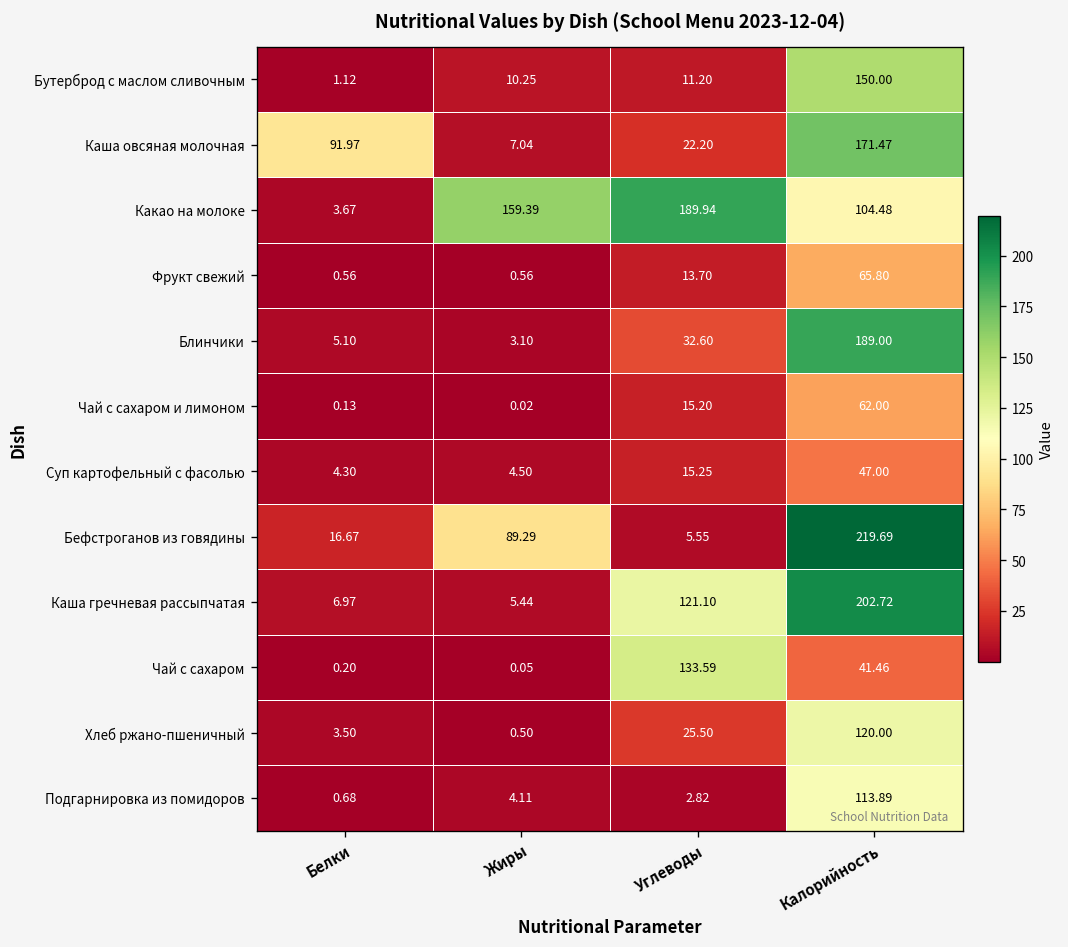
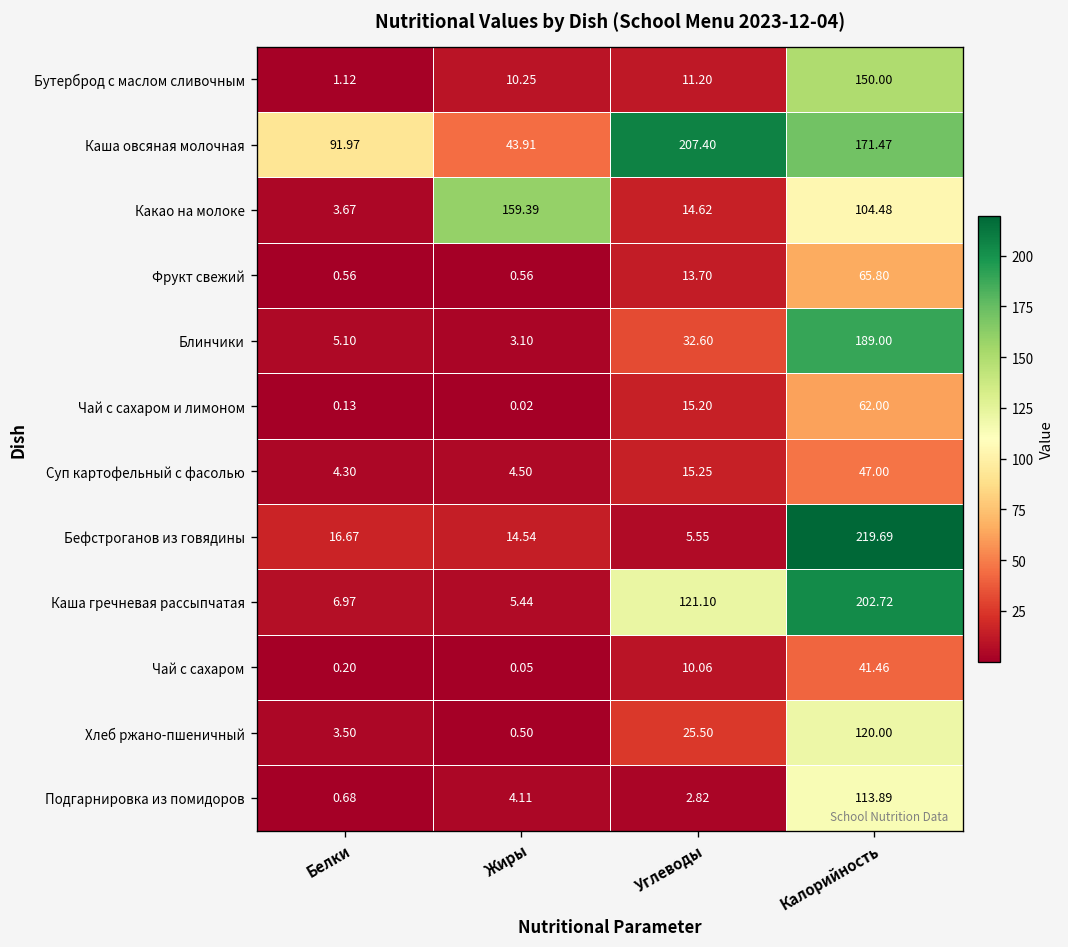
  {
    "Бутерброд с маслом сливочным": {
      "Белки": 1.12,
      "Жиры": 10.25,
      "Углеводы": 11.20,
      "Калорийность": 150.00
    },
    "Каша овсяная молочная": {
      "Белки": 91.97,
-     "Жиры": 7.04,
-     "Углеводы": 22.20,
+     "Жиры": 43.91,
+     "Углеводы": 207.40,
      "Калорийность": 171.47
    },
    "Какао на молоке": {
      "Белки": 3.67,
      "Жиры": 159.39,
-     "Углеводы": 189.94,
+     "Углеводы": 14.62,
      "Калорийность": 104.48
    },
    "Фрукт свежий": {
      "Белки": 0.56,
      "Жиры": 0.56,
      "Углеводы": 13.70,
      "Калорийность": 65.80
    },
    "Блинчики": {
      "Белки": 5.10,
      "Жиры": 3.10,
      "Углеводы": 32.60,
      "Калорийность": 189.00
    },
    "Чай с сахаром и лимоном": {
      "Белки": 0.13,
      "Жиры": 0.02,
      "Углеводы": 15.20,
      "Калорийность": 62.00
    },
    "Суп картофельный с фасолью": {
      "Белки": 4.30,
      "Жиры": 4.50,
      "Углеводы": 15.25,
      "Калорийность": 47.00
    },
    "Бефстроганов из говядины": {
      "Белки": 16.67,
-     "Жиры": 89.29,
+     "Жиры": 14.54,
      "Углеводы": 5.55,
      "Калорийность": 219.69
    },
    "Каша гречневая рассыпчатая": {
      "Белки": 6.97,
      "Жиры": 5.44,
      "Углеводы": 121.10,
      "Калорийность": 202.72
    },
    "Чай с сахаром": {
      "Белки": 0.20,
      "Жиры": 0.05,
-     "Углеводы": 133.59,
+     "Углеводы": 10.06,
      "Калорийность": 41.46
    },
    "Хлеб ржано-пшеничный": {
      "Белки": 3.50,
      "Жиры": 0.50,
      "Углеводы": 25.50,
      "Калорийность": 120.00
    },
    "Подгарнировка из помидоров": {
      "Белки": 0.68,
      "Жиры": 4.11,
      "Углеводы": 2.82
    }
  }
